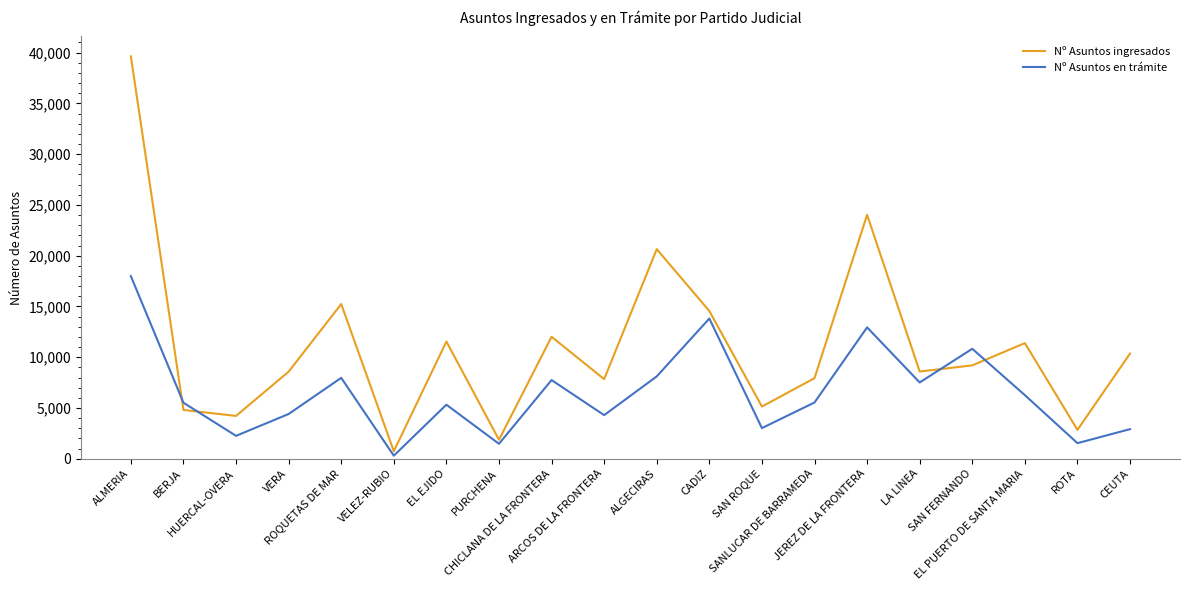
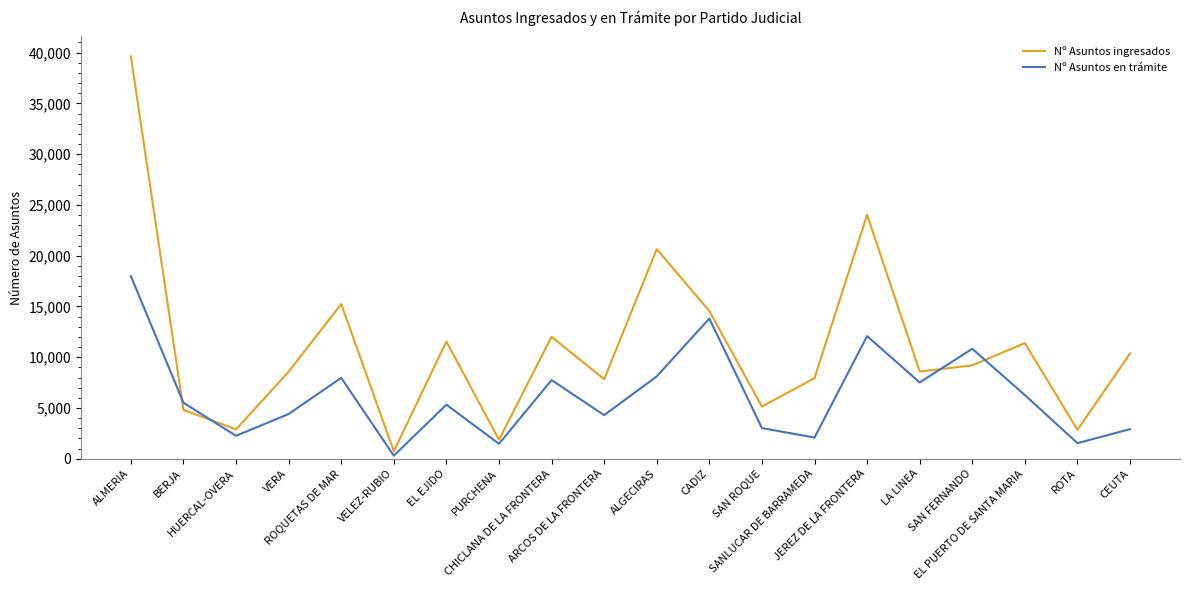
  {
    "Nº Asuntos ingresados": {
      "ALMERIA": "39,600",
      "BERJA": "4,800",
-     "HUERCAL-OVERA": "4,200",
+     "HUERCAL-OVERA": "2,900",
      "VERA": "8,600",
      "ROQUETAS DE MAR": "15,200",
      "VELEZ-RUBIO": "700",
      "EL EJIDO": "11,500",
      "PURCHENA": "1,900",
      "CHICLANA DE LA FRONTERA": "12,000",
      "ARCOS DE LA FRONTERA": "7,800",
      "ALGECIRAS": "20,600",
      "CADIZ": "14,500",
      "SAN ROQUE": "5,100",
      "SANLUCAR DE BARRAMEDA": "7,900",
      "JEREZ DE LA FRONTERA": "24,000",
      "LA LINEA": "8,600",
      "SAN FERNANDO": "9,200",
      "EL PUERTO DE SANTA MARIA": "11,400",
      "ROTA": "2,800",
      "CEUTA": "10,400"
    },
    "Nº Asuntos en trámite": {
      "ALMERIA": "18,000",
      "BERJA": "5,500",
      "HUERCAL-OVERA": "2,300",
      "VERA": "4,400",
      "ROQUETAS DE MAR": "8,000",
      "VELEZ-RUBIO": "300",
      "EL EJIDO": "5,300",
      "PURCHENA": "1,500",
      "CHICLANA DE LA FRONTERA": "7,800",
      "ARCOS DE LA FRONTERA": "4,300",
      "ALGECIRAS": "8,100",
      "CADIZ": "13,800",
      "SAN ROQUE": "3,000",
-     "SANLUCAR DE BARRAMEDA": "5,500",
-     "JEREZ DE LA FRONTERA": "12,900",
+     "SANLUCAR DE BARRAMEDA": "2,100",
+     "JEREZ DE LA FRONTERA": "12,100",
      "LA LINEA": "7,500",
      "SAN FERNANDO": "10,800",
      "EL PUERTO DE SANTA MARIA": "6,300",
      "ROTA": "1,500",
      "CEUTA": "2,900"
    }
  }
